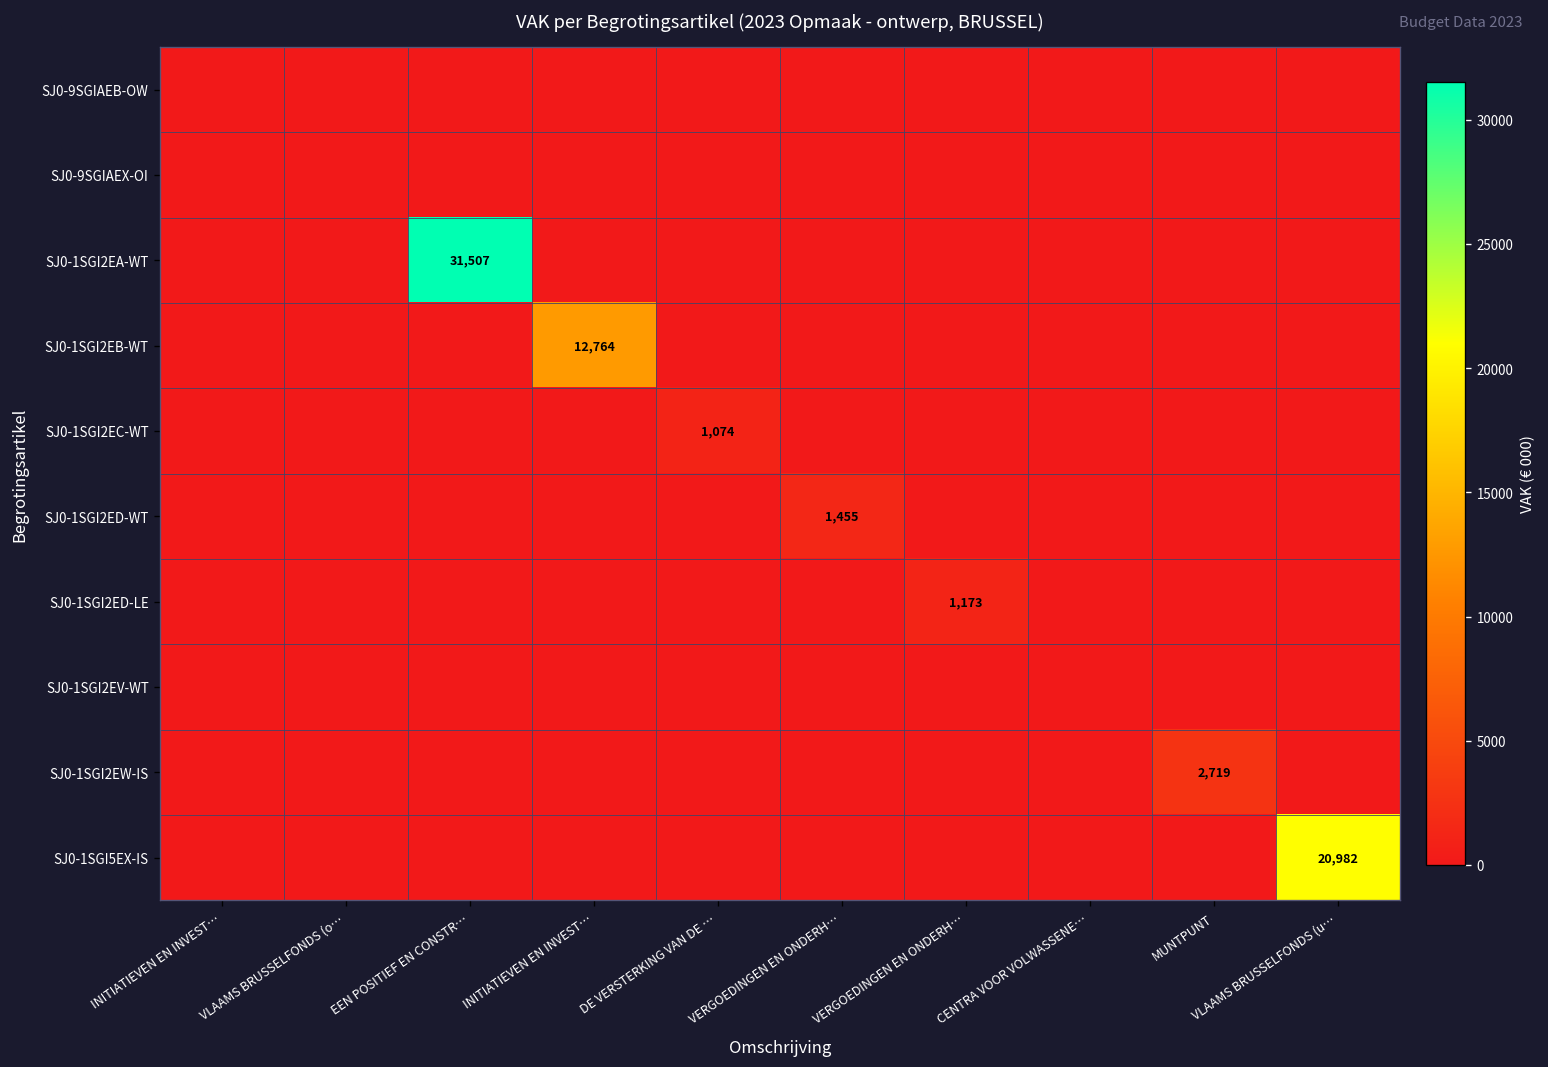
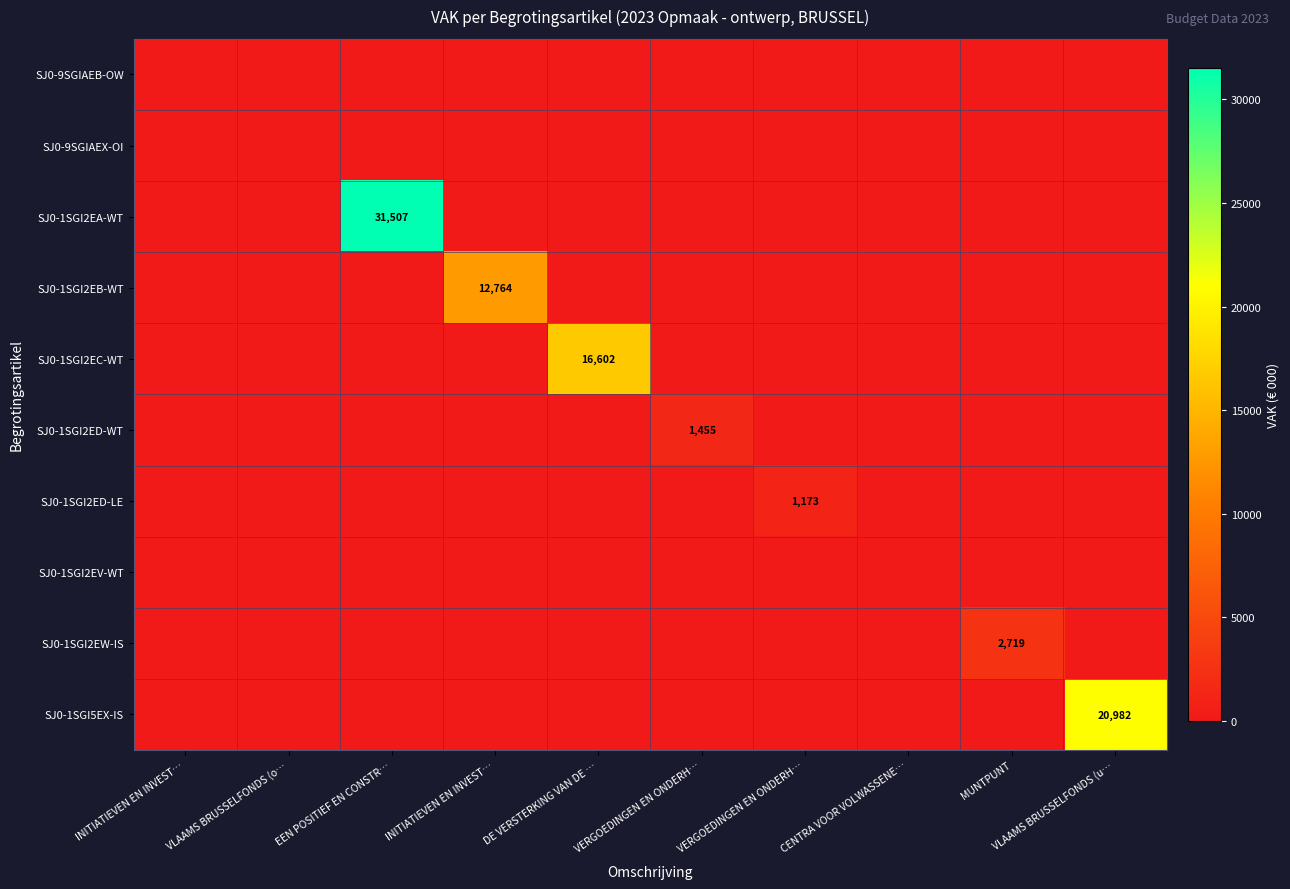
  {
    "SJ0-1SGI2EA-WT": {
      "EEN POSITIEF EN CONSTR…": "31,507"
    },
    "SJ0-1SGI2EC-WT": {
-     "DE VERSTERKING VAN DE …": "1,074"
+     "DE VERSTERKING VAN DE …": "16,602"
    },
    "SJ0-1SGI2EW-IS": {
      "MUNTPUNT": "2,719"
    },
    "SJ0-1SGI5EX-IS": {
      "VLAAMS BRUSSELFONDS (u…": "20,982"
    }
  }
